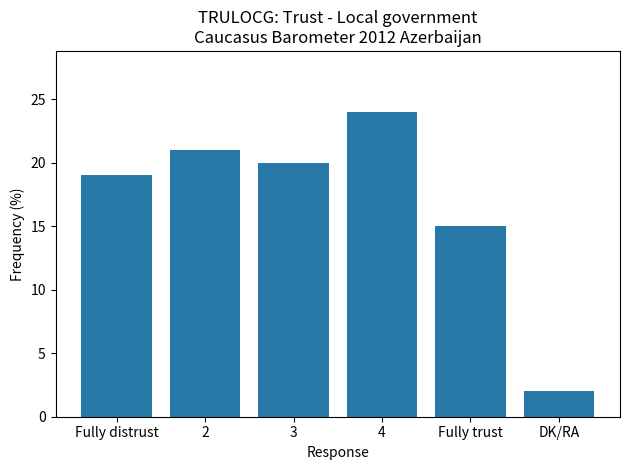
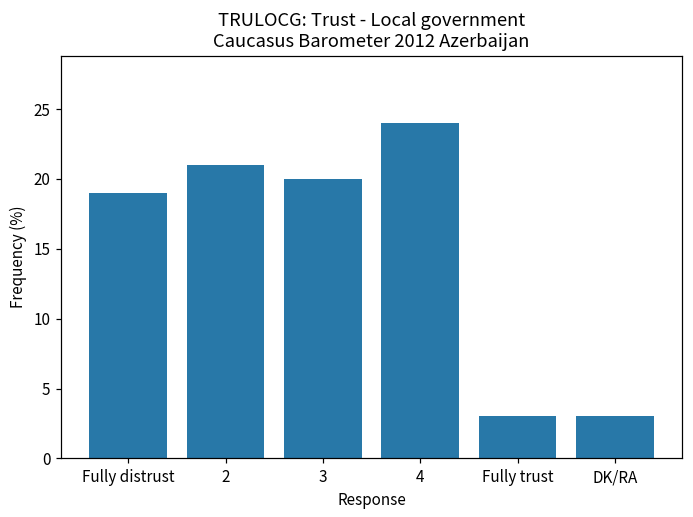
  {
    "Fully distrust": 19,
    "2": 21,
    "3": 20,
    "4": 24,
-   "Fully trust": 15,
-   "DK/RA": 2
+   "Fully trust": 3,
+   "DK/RA": 3
  }
